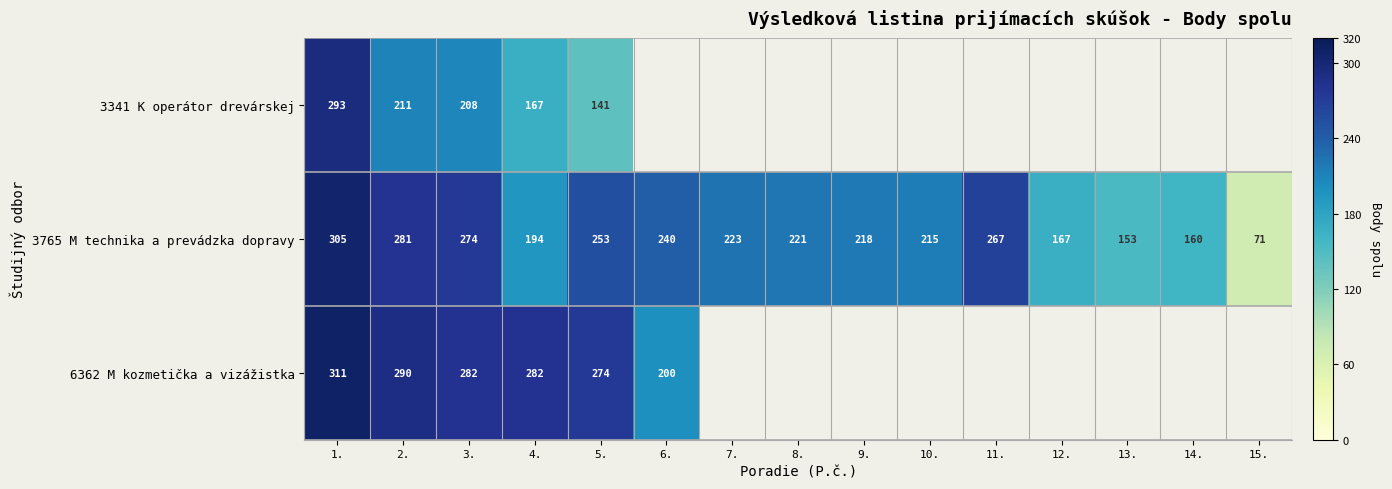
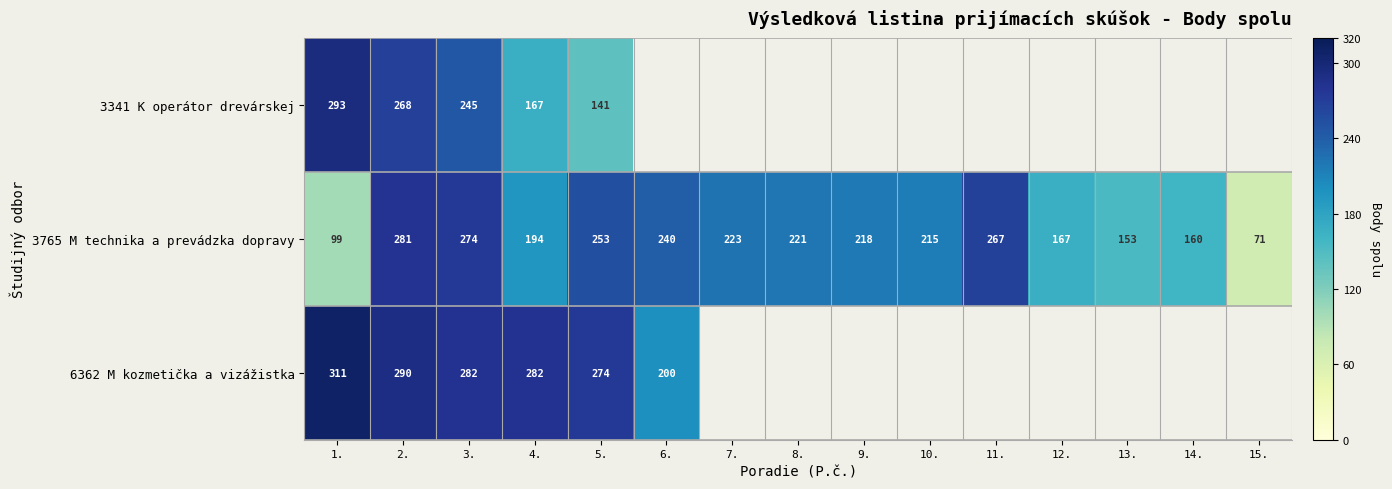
  {
    "3341 K operátor drevárskej": {
      "1.": 293,
-     "2.": 211,
-     "3.": 208,
+     "2.": 268,
+     "3.": 245,
      "4.": 167,
      "5.": 141
    },
    "3765 M technika a prevádzka dopravy": {
-     "1.": 305,
+     "1.": 99,
      "2.": 281,
      "3.": 274,
      "4.": 194,
      "5.": 253,
      "6.": 240,
      "7.": 223,
      "8.": 221,
      "9.": 218,
      "10.": 215,
      "11.": 267,
      "12.": 167,
      "13.": 153,
      "14.": 160,
      "15.": 71
    },
    "6362 M kozmetička a vizážistka": {
      "1.": 311,
      "2.": 290,
      "3.": 282,
      "4.": 282,
      "5.": 274,
      "6.": 200
    }
  }
